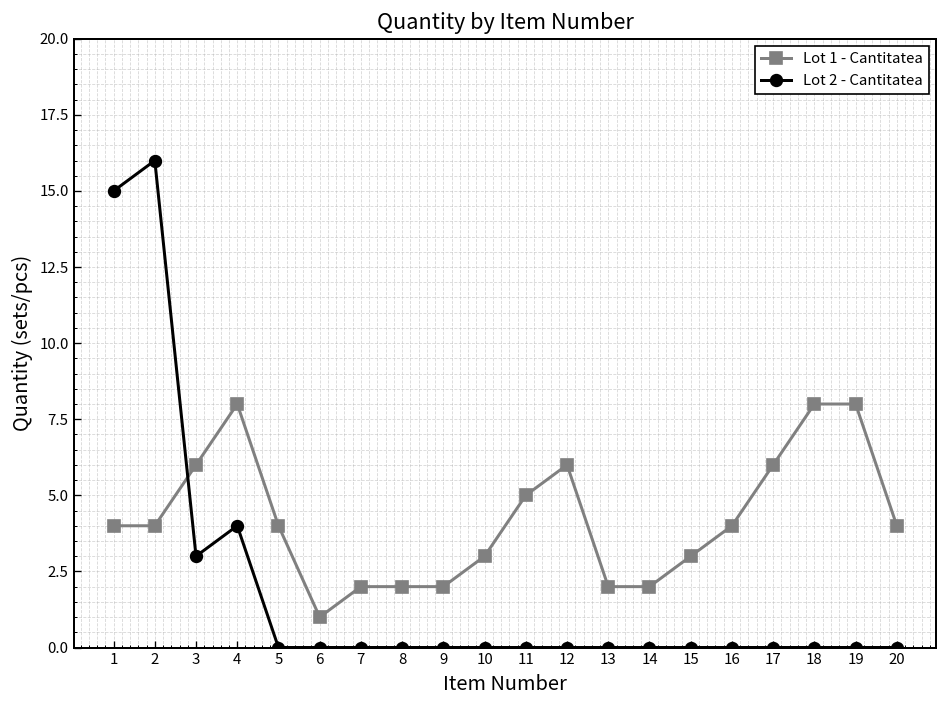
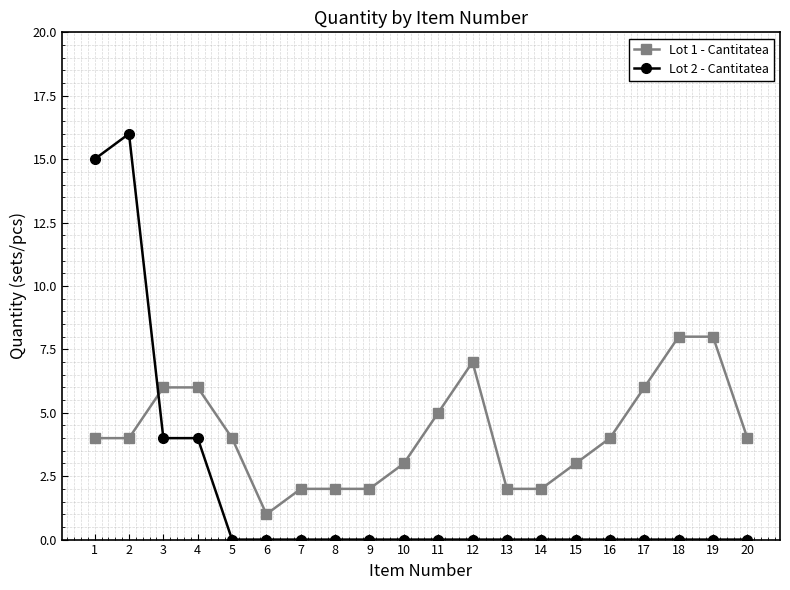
  {
    "Lot 1 - Cantitatea": {
      "1": 4,
      "2": 4,
      "3": 6,
-     "4": 8,
+     "4": 6,
      "5": 4,
      "6": 1,
      "7": 2,
      "8": 2,
      "9": 2,
      "10": 3,
      "11": 5,
-     "12": 6,
+     "12": 7,
      "13": 2,
      "14": 2,
      "15": 3,
      "16": 4,
      "17": 6,
      "18": 8,
      "19": 8,
      "20": 4
    },
    "Lot 2 - Cantitatea": {
      "1": 15,
      "2": 16,
-     "3": 3,
+     "3": 4,
      "4": 4,
      "5": 0,
      "6": 0,
      "7": 0,
      "8": 0,
      "9": 0,
      "10": 0,
      "11": 0,
      "12": 0,
      "13": 0,
      "14": 0,
      "15": 0,
      "16": 0,
      "17": 0,
      "18": 0,
      "19": 0,
      "20": 0
    }
  }
